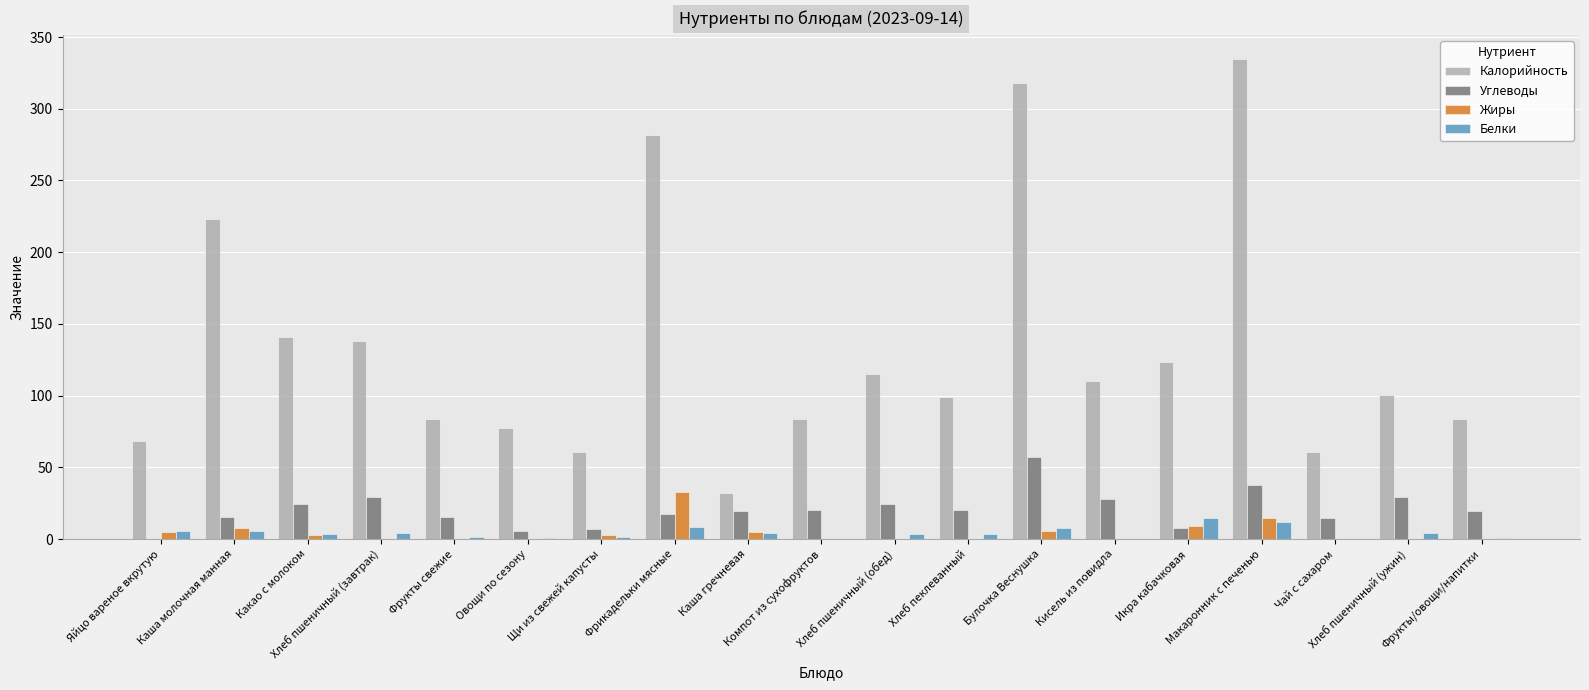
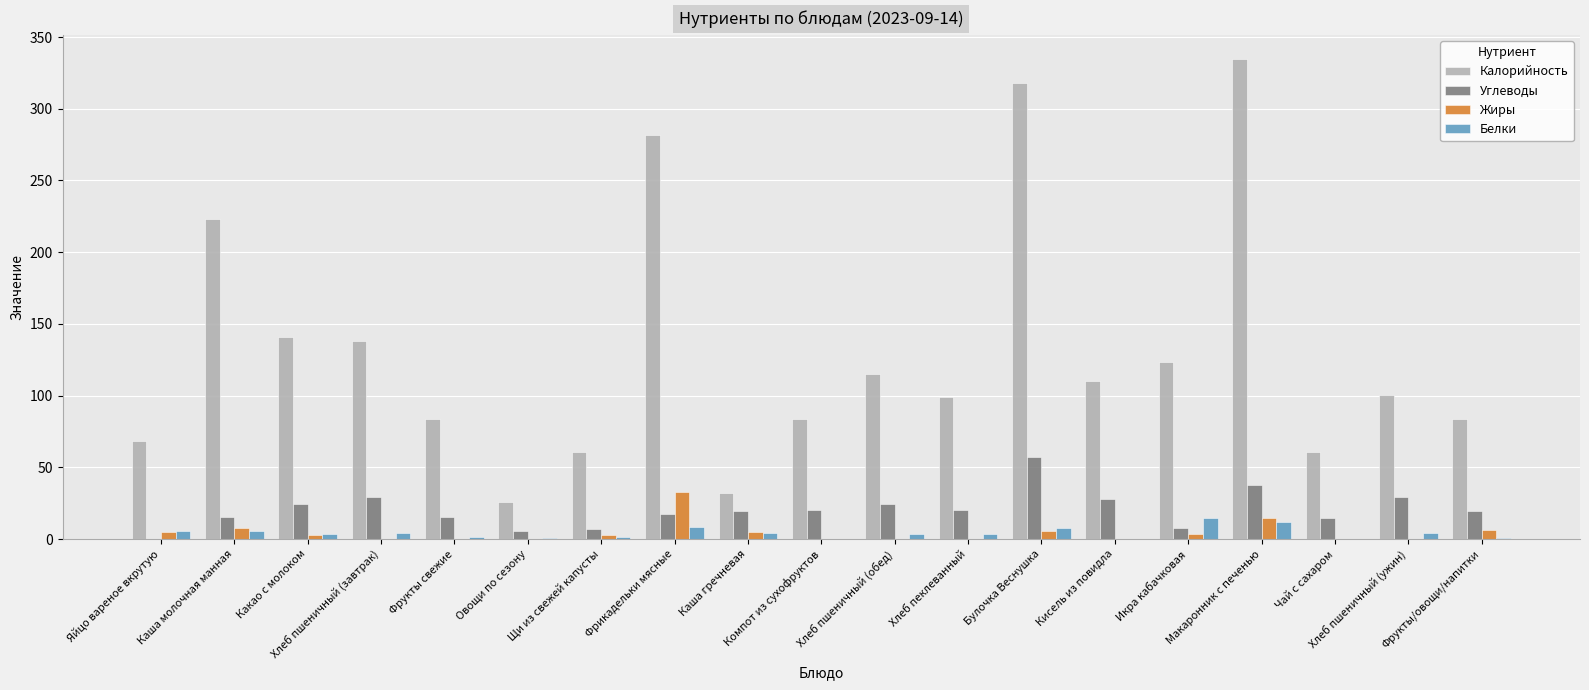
  {
    "Калорийность": {
      "Яйцо вареное вкрутую": 69,
      "Каша молочная манная": 223,
      "Какао с молоком": 141,
      "Хлеб пшеничный (завтрак)": 138,
      "Фрукты свежие": 83,
-     "Овощи по сезону": 77,
+     "Овощи по сезону": 26,
      "Щи из свежей капусты": 60,
      "Фрикадельки мясные": 282,
      "Каша гречневая": 32,
      "Компот из сухофруктов": 84,
      "Хлеб пшеничный (обед)": 115,
      "Хлеб пеклеванный": 99,
      "Булочка Веснушка": 318,
      "Кисель из повидла": 110,
      "Икра кабачковая": 123,
      "Макаронник с печенью": 335,
      "Чай с сахаром": 61,
      "Хлеб пшеничный (ужин)": 101,
      "Фрукты/овощи/напитки": 83
    },
    "Углеводы": {
      "Каша молочная манная": 16,
      "Какао с молоком": 25,
      "Хлеб пшеничный (завтрак)": 29,
      "Фрукты свежие": 16,
      "Овощи по сезону": 5,
      "Щи из свежей капусты": 7,
      "Фрикадельки мясные": 17,
      "Каша гречневая": 20,
      "Компот из сухофруктов": 20,
      "Хлеб пшеничный (обед)": 24,
      "Хлеб пеклеванный": 21,
      "Булочка Веснушка": 57,
      "Кисель из повидла": 28,
      "Икра кабачковая": 8,
      "Макаронник с печенью": 38,
      "Чай с сахаром": 15,
      "Хлеб пшеничный (ужин)": 29,
      "Фрукты/овощи/напитки": 20
    },
    "Жиры": {
      "Яйцо вареное вкрутую": 5,
      "Каша молочная манная": 7,
      "Какао с молоком": 3,
      "Щи из свежей капусты": 3,
      "Фрикадельки мясные": 33,
      "Каша гречневая": 5,
      "Компот из сухофруктов": 0,
      "Булочка Веснушка": 6,
      "Кисель из повидла": 0,
-     "Икра кабачковая": 9,
+     "Икра кабачковая": 4,
      "Макаронник с печенью": 15,
      "Чай с сахаром": 0,
-     "Фрукты/овощи/напитки": 0
+     "Фрукты/овощи/напитки": 6
    },
    "Белки": {
      "Яйцо вареное вкрутую": 6,
      "Каша молочная манная": 6,
      "Какао с молоком": 4,
      "Хлеб пшеничный (завтрак)": 5,
      "Фрикадельки мясные": 9,
      "Каша гречневая": 4,
      "Хлеб пшеничный (обед)": 4,
      "Хлеб пеклеванный": 3,
      "Булочка Веснушка": 8,
      "Икра кабачковая": 15,
      "Макаронник с печенью": 12,
      "Хлеб пшеничный (ужин)": 5
    }
  }
